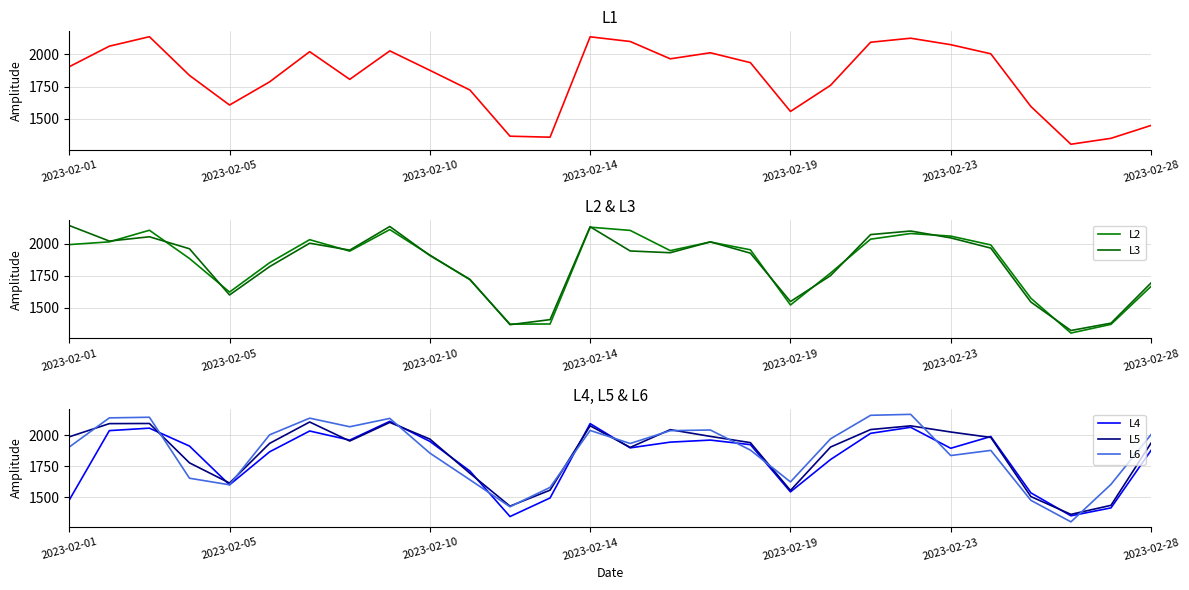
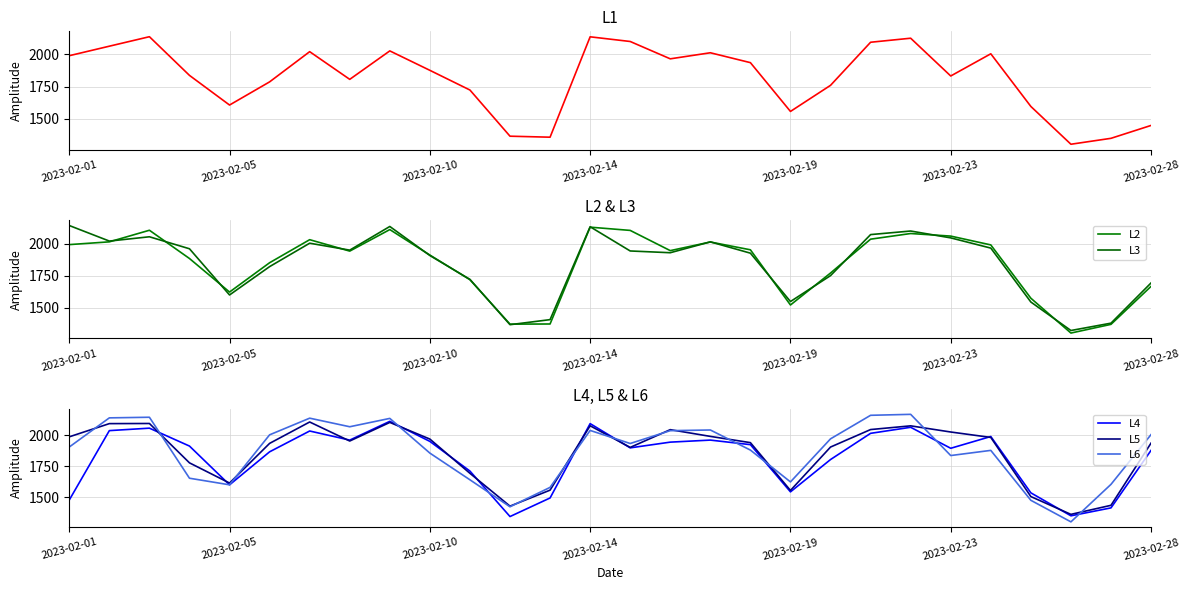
  {
    "L1": {
-     "2023-02-01": 1900,
+     "2023-02-01": 1990,
      "2023-02-05": 1610,
      "2023-02-10": 1880,
      "2023-02-14": 2130,
      "2023-02-19": 1560,
-     "2023-02-23": 2070,
+     "2023-02-23": 1830,
      "2023-02-28": 1450
    },
    "L4, L5 & L6": {
      "L4": {
        "2023-02-01": 1480,
        "2023-02-23": 1890,
        "2023-02-28": 1880
      },
      "L5": {
        "2023-02-01": 1990,
        "2023-02-23": 2020,
        "2023-02-28": 1940
      },
      "L6": {
        "2023-02-01": 1900,
        "2023-02-10": 1860,
        "2023-02-14": 2040,
        "2023-02-19": 1620,
        "2023-02-23": 1840,
        "2023-02-28": 2000
      }
    }
  }
